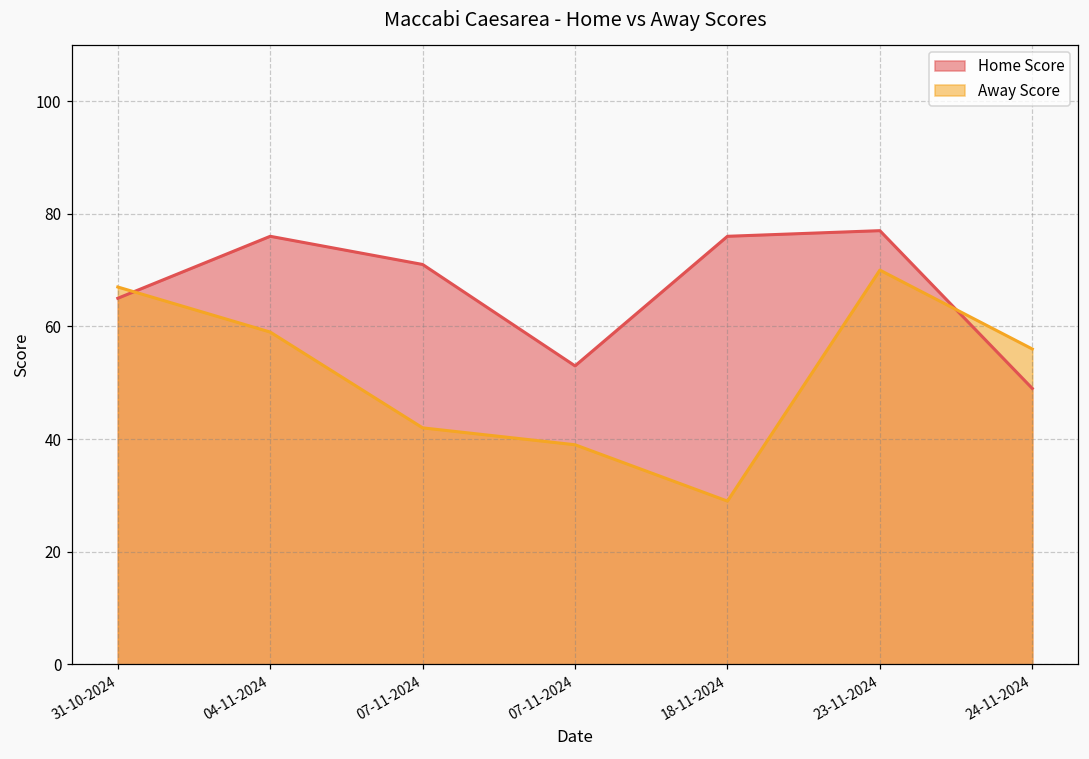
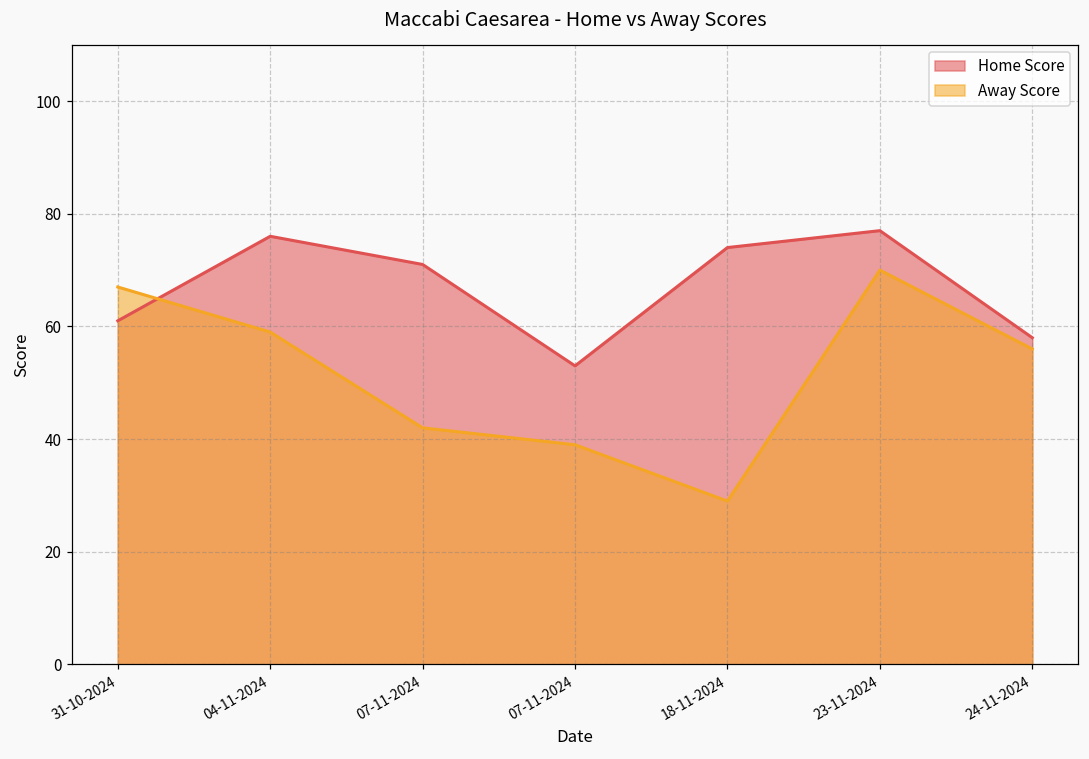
  {
    "Home Score": {
-     "31-10-2024": 65,
+     "31-10-2024": 61,
      "04-11-2024": 76,
-     "18-11-2024": 76,
+     "18-11-2024": 74,
      "23-11-2024": 77,
-     "24-11-2024": 49
+     "24-11-2024": 58
    },
    "Away Score": {
      "31-10-2024": 67,
      "04-11-2024": 59,
      "18-11-2024": 29,
      "23-11-2024": 70,
      "24-11-2024": 56
    }
  }
